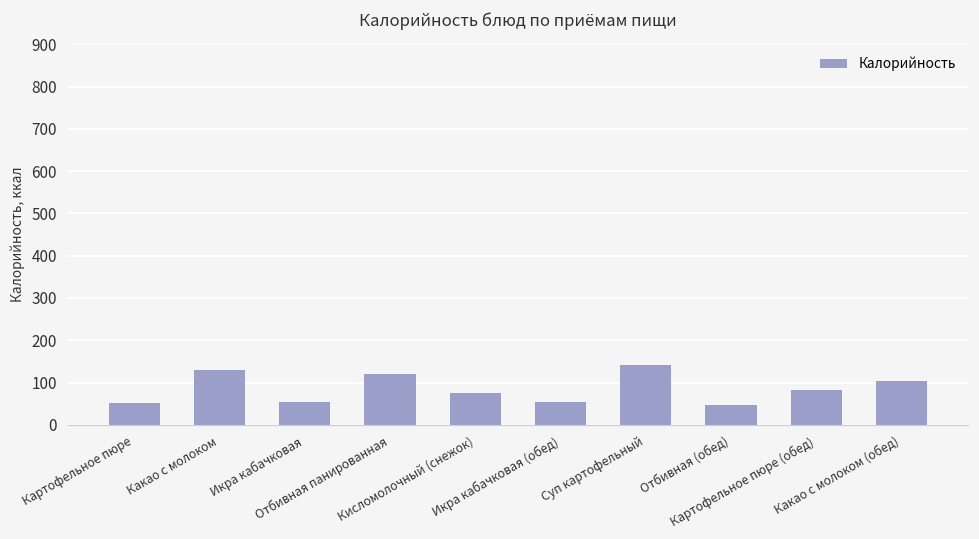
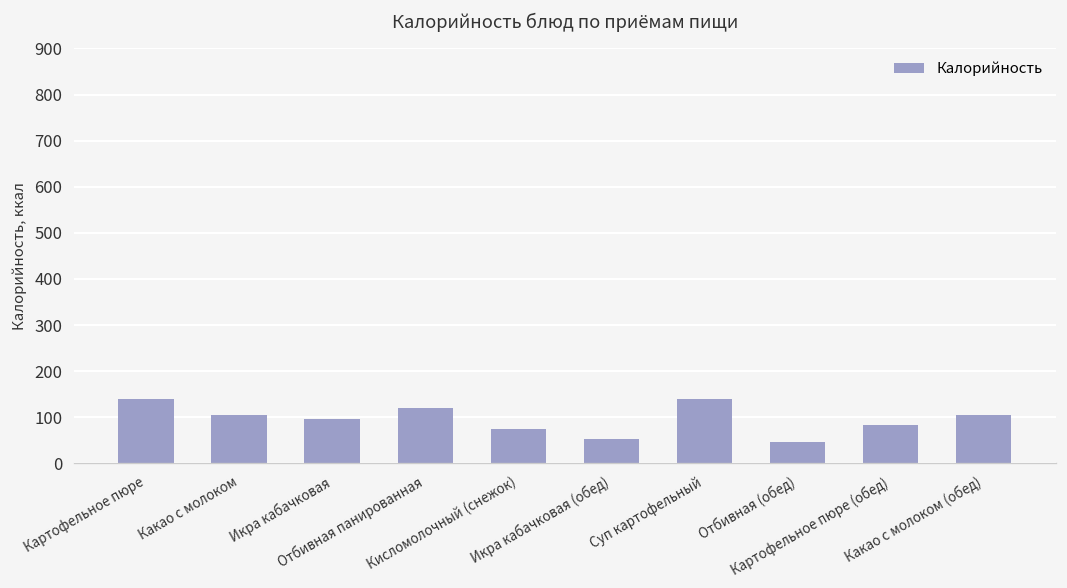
  {
-   "Картофельное пюре": 50,
-   "Какао с молоком": 130,
-   "Икра кабачковая": 50,
+   "Картофельное пюре": 140,
+   "Какао с молоком": 100,
+   "Икра кабачковая": 100,
    "Отбивная панированная": 120,
    "Кисломолочный (снежок)": 80,
    "Икра кабачковая (обед)": 50,
    "Суп картофельный": 140,
    "Отбивная (обед)": 50,
    "Картофельное пюре (обед)": 80,
    "Какао с молоком (обед)": 100
  }
